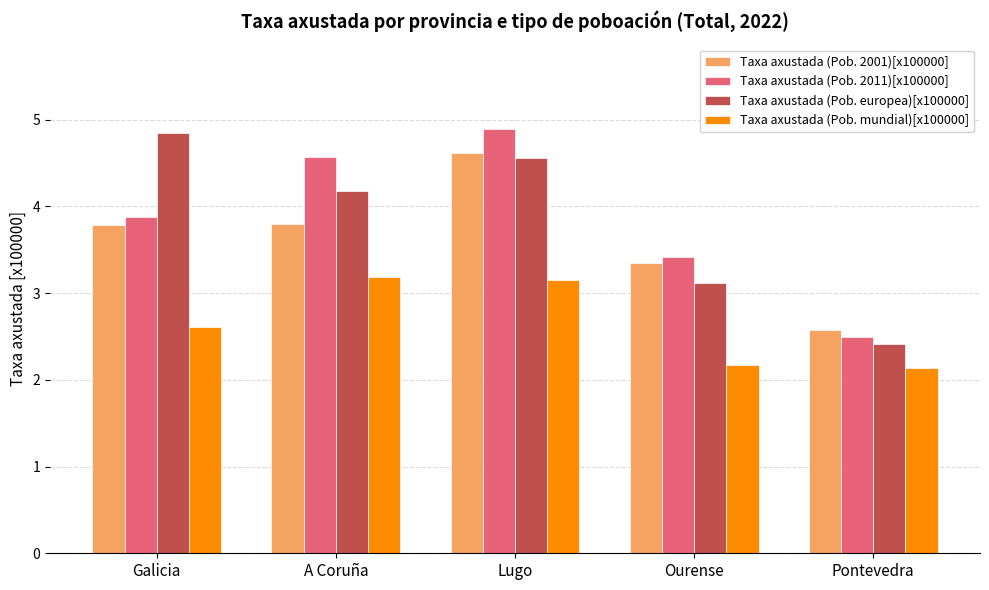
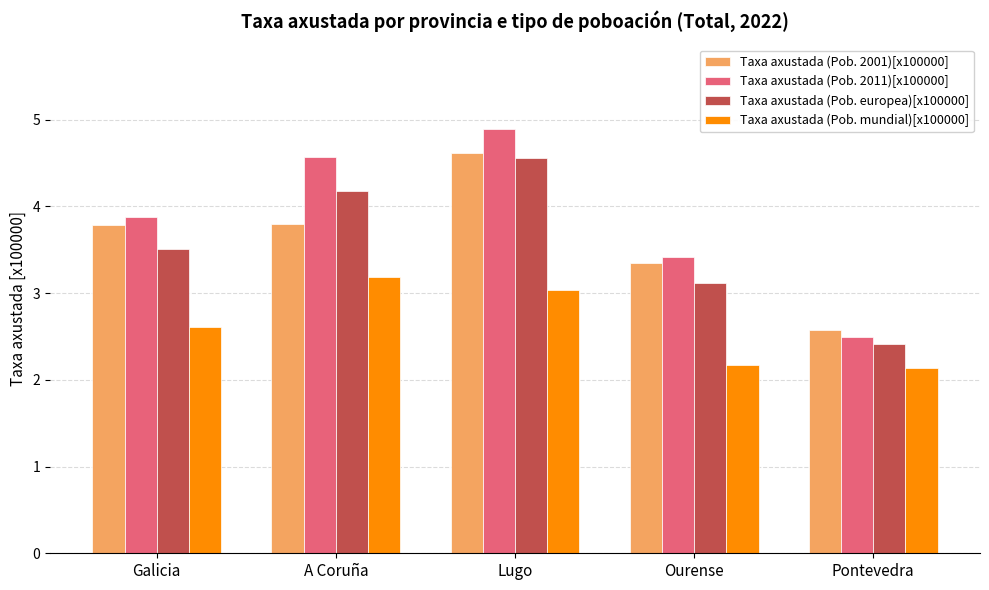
  {
    "Taxa axustada (Pob. 2001)[x100000]": {
      "Galicia": 3.8,
      "A Coruña": 3.8,
      "Lugo": 4.6,
      "Ourense": 3.4,
      "Pontevedra": 2.6
    },
    "Taxa axustada (Pob. 2011)[x100000]": {
      "Galicia": 3.9,
      "A Coruña": 4.6,
      "Lugo": 4.9,
      "Ourense": 3.4,
      "Pontevedra": 2.5
    },
    "Taxa axustada (Pob. europea)[x100000]": {
-     "Galicia": 4.9,
+     "Galicia": 3.5,
      "A Coruña": 4.2,
      "Lugo": 4.6,
      "Ourense": 3.1,
      "Pontevedra": 2.4
    },
    "Taxa axustada (Pob. mundial)[x100000]": {
      "Galicia": 2.6,
      "A Coruña": 3.2,
-     "Lugo": 3.2,
+     "Lugo": 3.0,
      "Ourense": 2.2,
      "Pontevedra": 2.1
    }
  }
